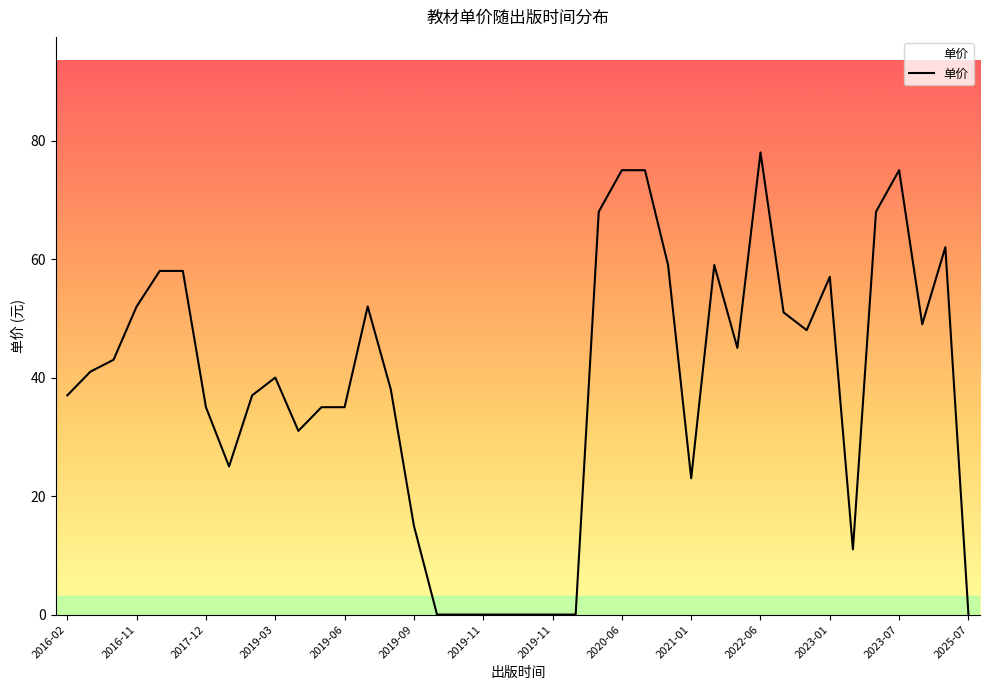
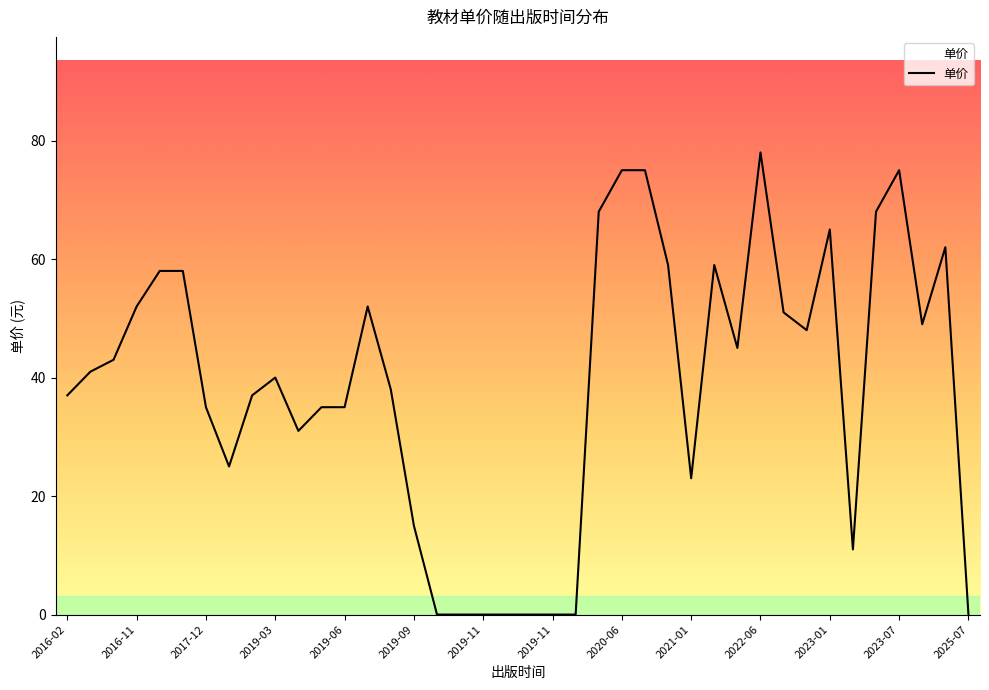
  {
    "2019-09": 15,
-   "2023-01": 57
+   "2023-01": 65
  }
